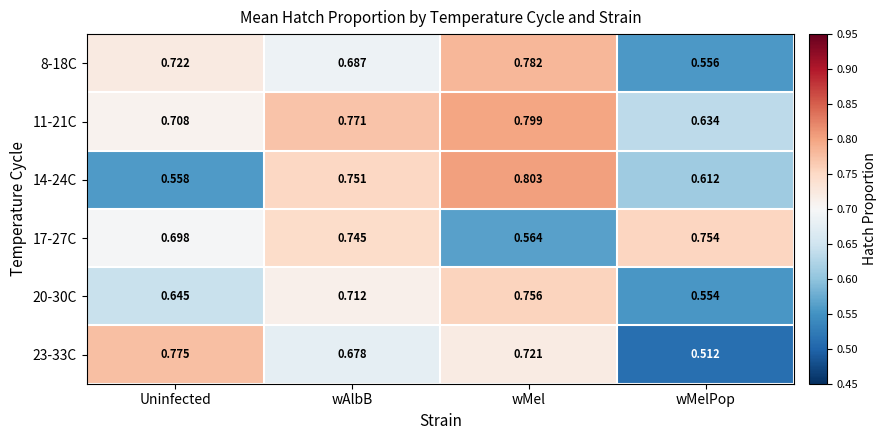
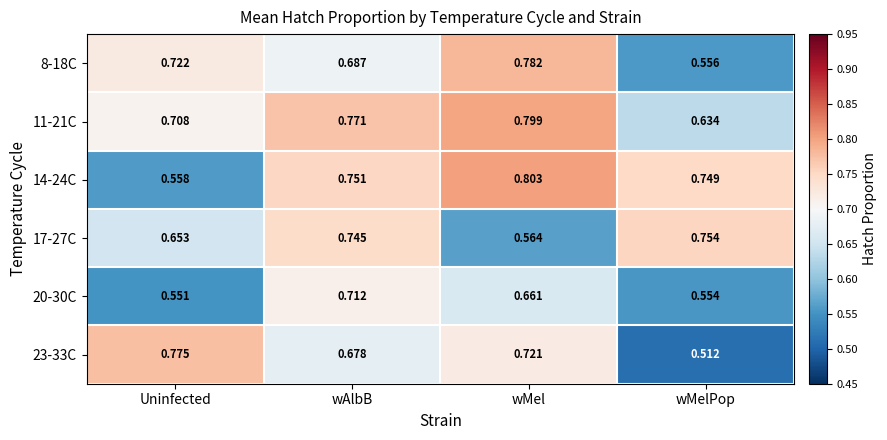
  {
    "8-18C": {
      "Uninfected": 0.722,
      "wAlbB": 0.687,
      "wMel": 0.782,
      "wMelPop": 0.556
    },
    "11-21C": {
      "Uninfected": 0.708,
      "wAlbB": 0.771,
      "wMel": 0.799,
      "wMelPop": 0.634
    },
    "14-24C": {
      "Uninfected": 0.558,
      "wAlbB": 0.751,
      "wMel": 0.803,
-     "wMelPop": 0.612
+     "wMelPop": 0.749
    },
    "17-27C": {
-     "Uninfected": 0.698,
+     "Uninfected": 0.653,
      "wAlbB": 0.745,
      "wMel": 0.564,
      "wMelPop": 0.754
    },
    "20-30C": {
-     "Uninfected": 0.645,
+     "Uninfected": 0.551,
      "wAlbB": 0.712,
-     "wMel": 0.756,
+     "wMel": 0.661,
      "wMelPop": 0.554
    },
    "23-33C": {
      "Uninfected": 0.775,
      "wAlbB": 0.678,
      "wMel": 0.721,
      "wMelPop": 0.512
    }
  }
